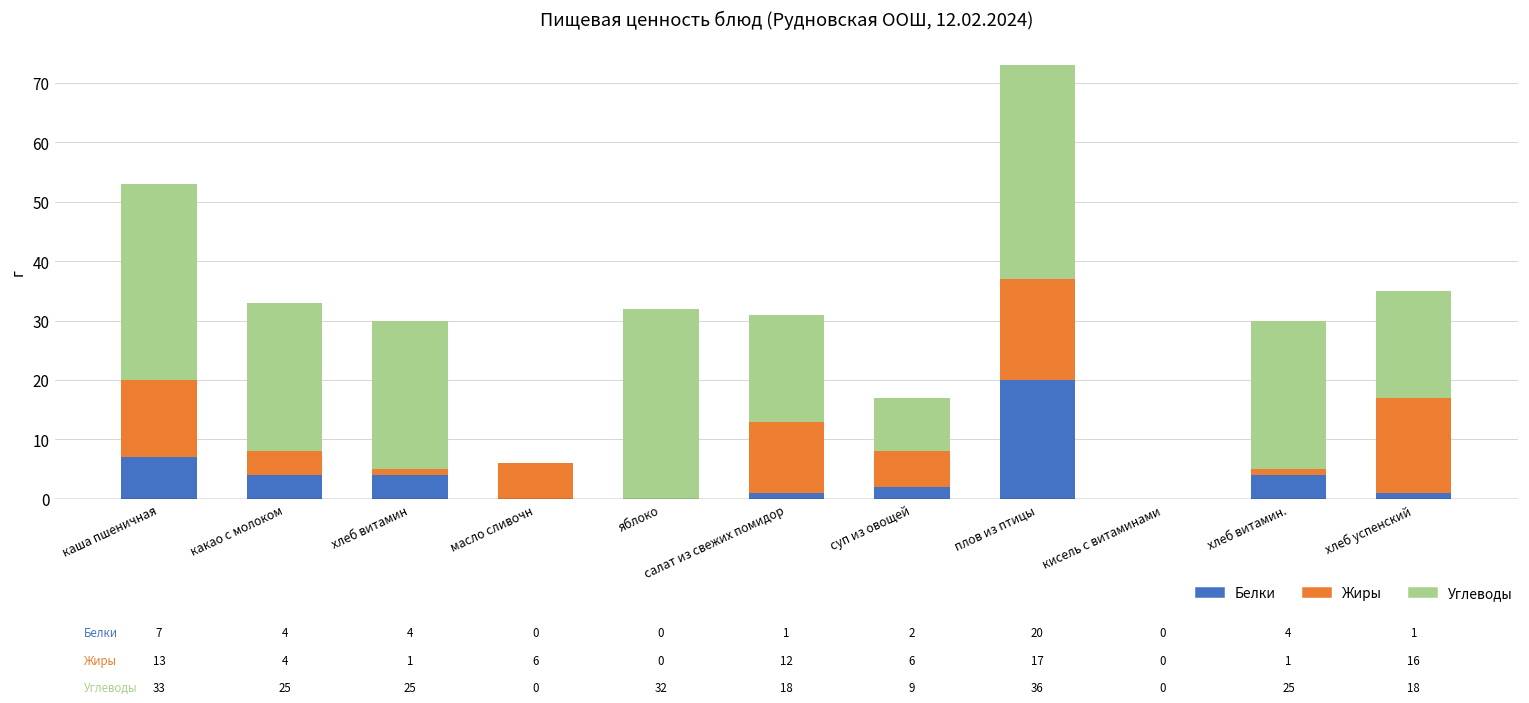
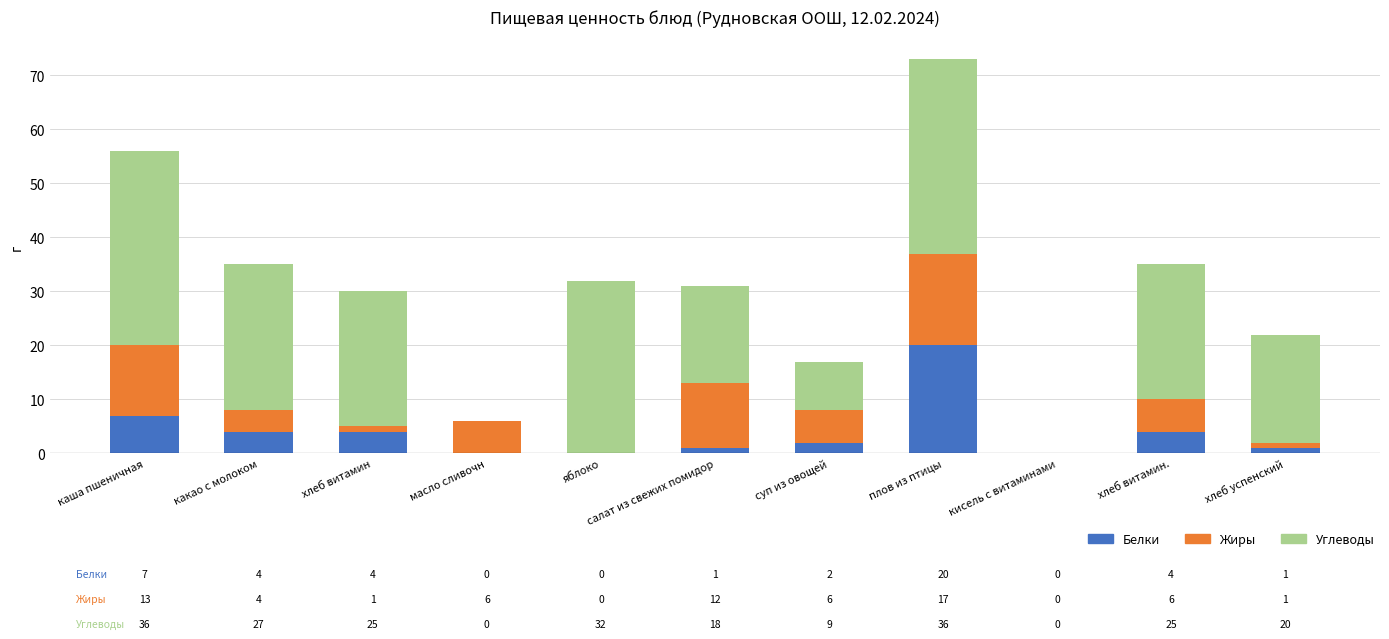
  {
    "Жиры": {
-     "хлеб витамин.": 1,
-     "хлеб успенский": 16
+     "хлеб витамин.": 6,
+     "хлеб успенский": 1
    },
    "Углеводы": {
-     "каша пшеничная": 33,
-     "какао с молоком": 25,
-     "хлеб успенский": 18
+     "каша пшеничная": 36,
+     "какао с молоком": 27,
+     "хлеб успенский": 20
    }
  }
